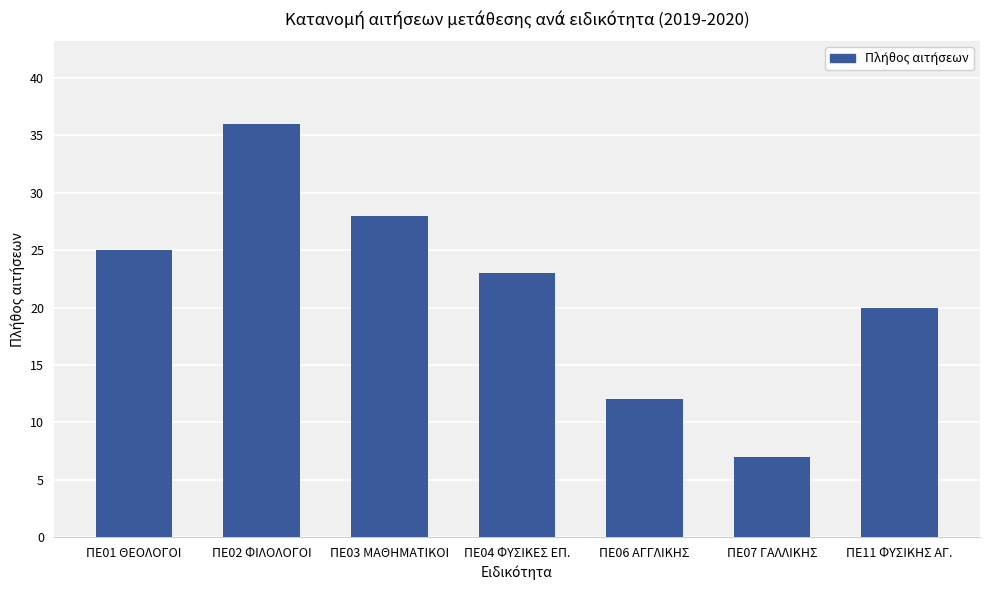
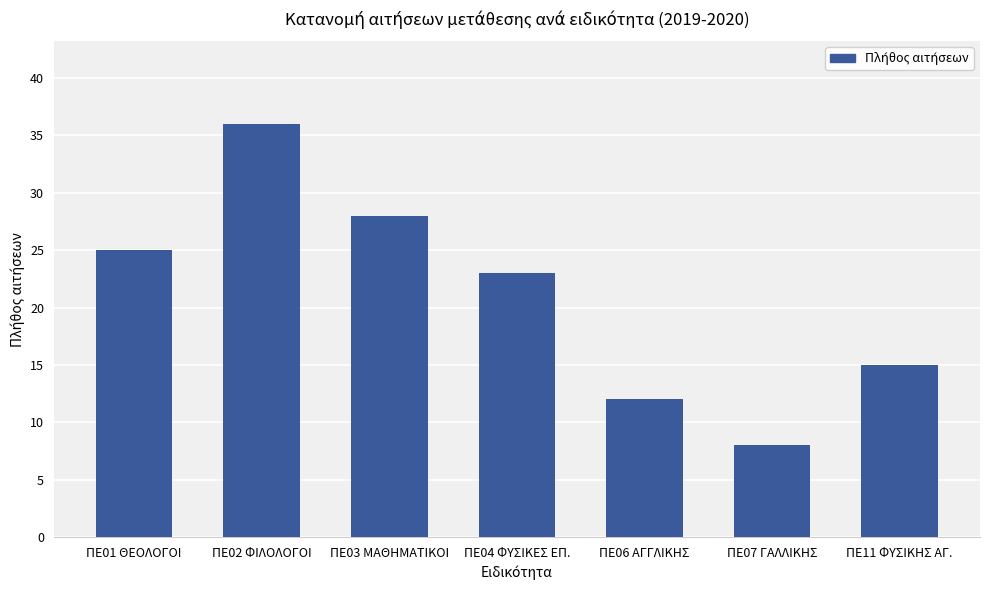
  {
    "ΠΕ01 ΘΕΟΛΟΓΟΙ": 25,
    "ΠΕ02 ΦΙΛΟΛΟΓΟΙ": 36,
    "ΠΕ03 ΜΑΘΗΜΑΤΙΚΟΙ": 28,
    "ΠΕ04 ΦΥΣΙΚΕΣ ΕΠ.": 23,
    "ΠΕ06 ΑΓΓΛΙΚΗΣ": 12,
-   "ΠΕ07 ΓΑΛΛΙΚΗΣ": 7,
-   "ΠΕ11 ΦΥΣΙΚΗΣ ΑΓ.": 20
+   "ΠΕ07 ΓΑΛΛΙΚΗΣ": 8,
+   "ΠΕ11 ΦΥΣΙΚΗΣ ΑΓ.": 15
  }
